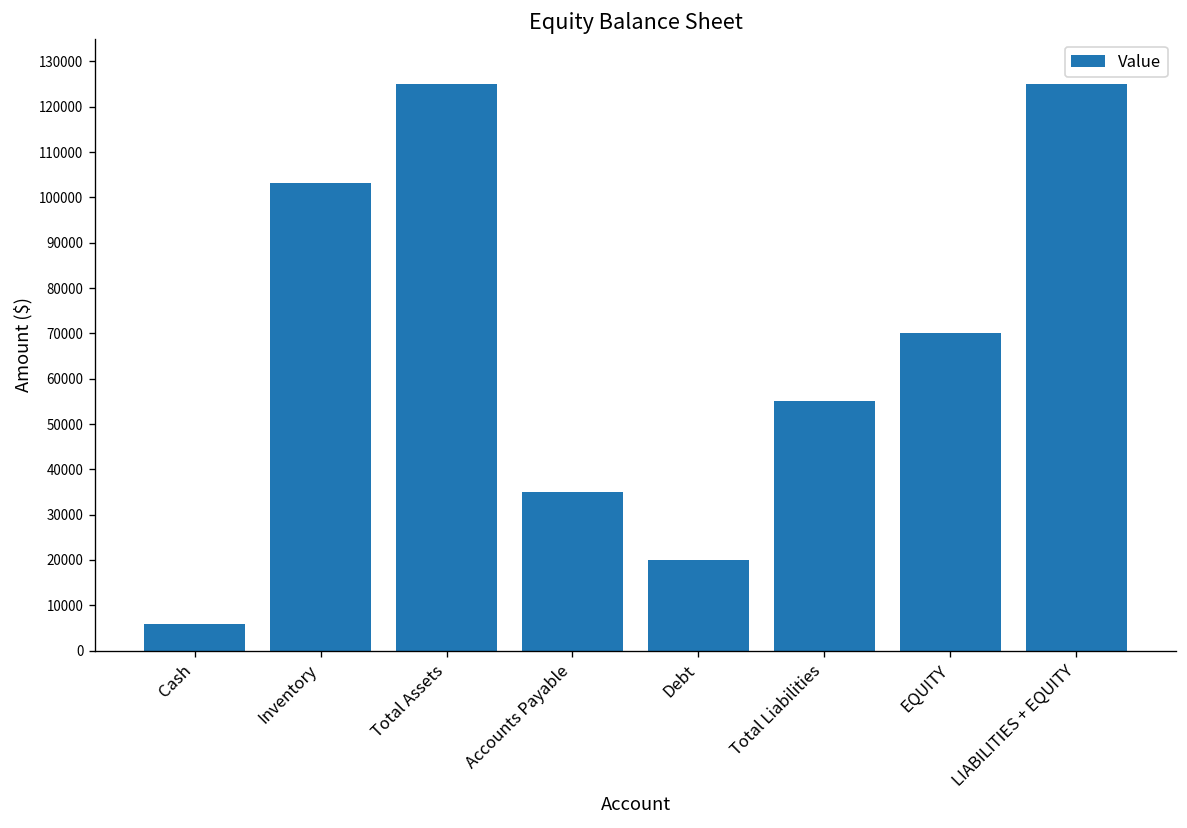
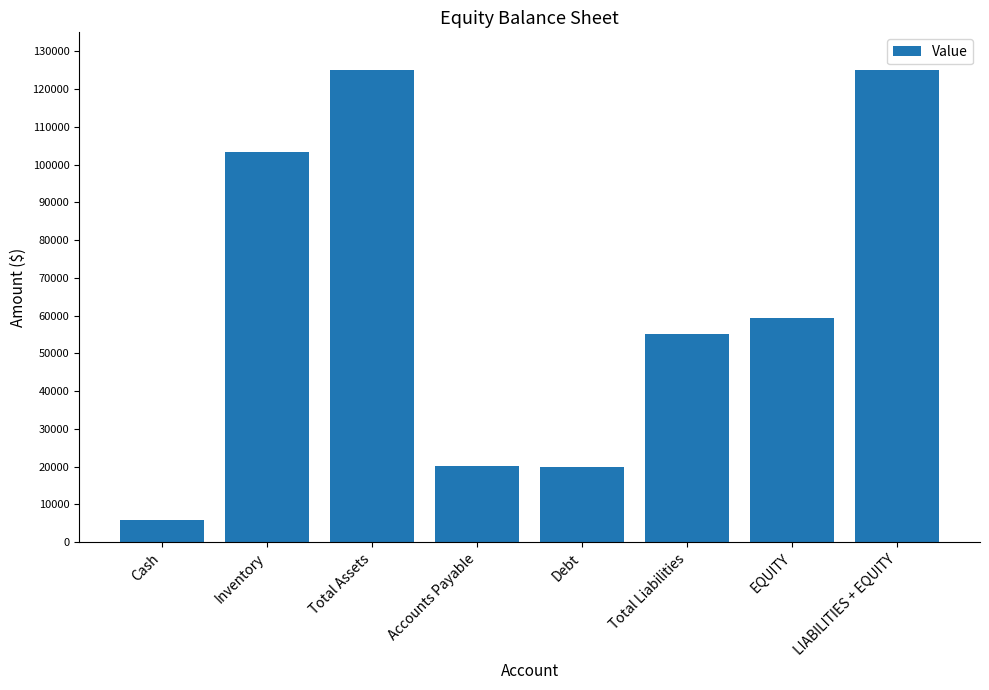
  {
    "Cash": 6000,
    "Inventory": 103000,
    "Total Assets": 125000,
-   "Accounts Payable": 35000,
+   "Accounts Payable": 20000,
    "Debt": 20000,
    "Total Liabilities": 55000,
-   "EQUITY": 70000,
+   "EQUITY": 59000,
    "LIABILITIES + EQUITY": 125000
  }
